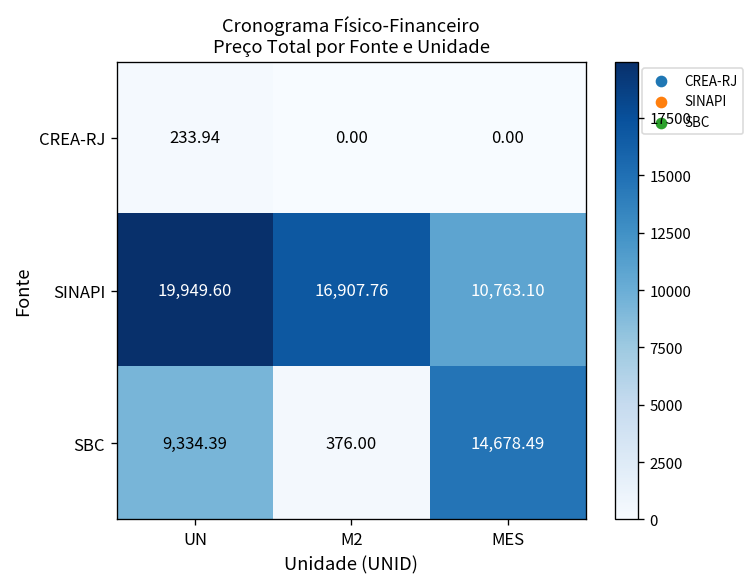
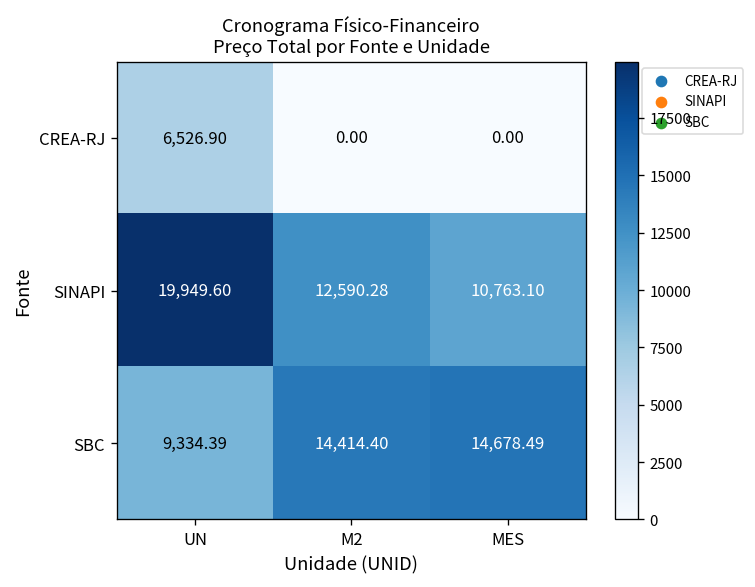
  {
    "CREA-RJ": {
-     "UN": "233.94",
+     "UN": "6,526.90",
      "M2": "0.00",
      "MES": "0.00"
    },
    "SINAPI": {
      "UN": "19,949.60",
-     "M2": "16,907.76",
+     "M2": "12,590.28",
      "MES": "10,763.10"
    },
    "SBC": {
      "UN": "9,334.39",
-     "M2": "376.00",
+     "M2": "14,414.40",
      "MES": "14,678.49"
    }
  }
